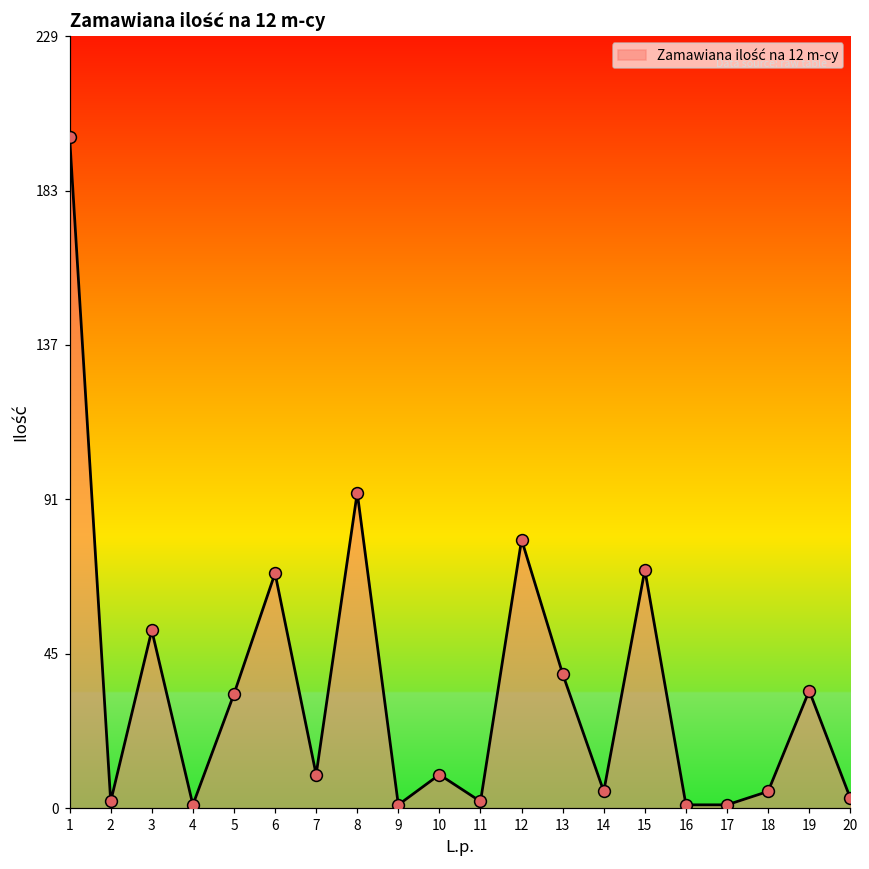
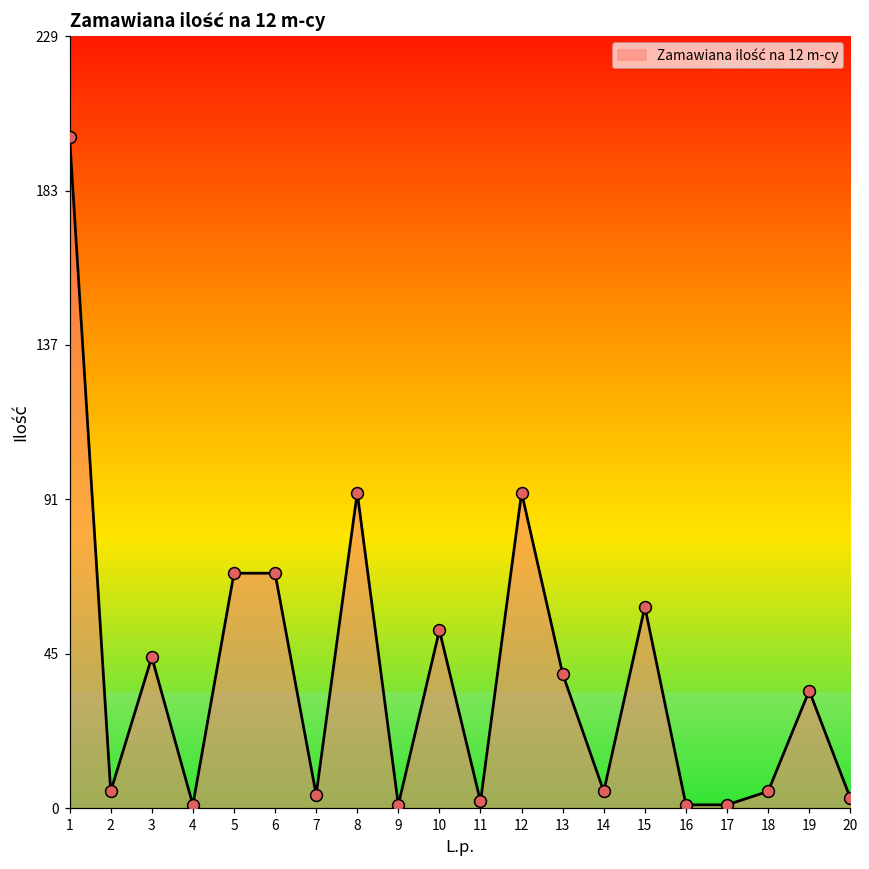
  {
    "1": 199,
-   "2": 2,
-   "3": 53,
+   "2": 5,
+   "3": 45,
    "4": 1,
-   "5": 34,
+   "5": 70,
    "6": 70,
-   "7": 10,
+   "7": 4,
    "8": 94,
    "9": 1,
-   "10": 10,
+   "10": 53,
    "11": 2,
-   "12": 80,
+   "12": 94,
    "13": 40,
    "14": 5,
-   "15": 71,
+   "15": 60,
    "16": 1,
    "17": 1,
    "18": 5,
    "19": 35,
    "20": 3
  }
